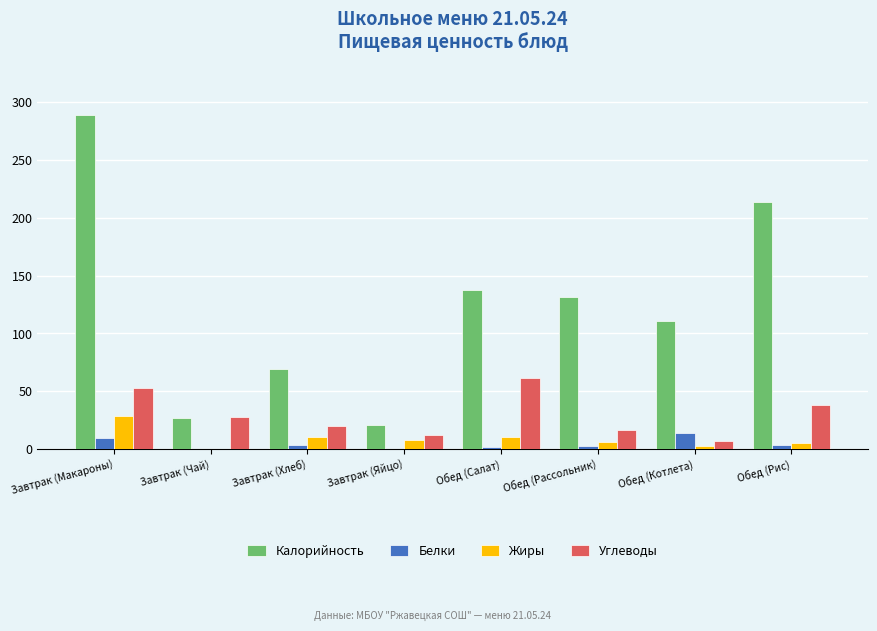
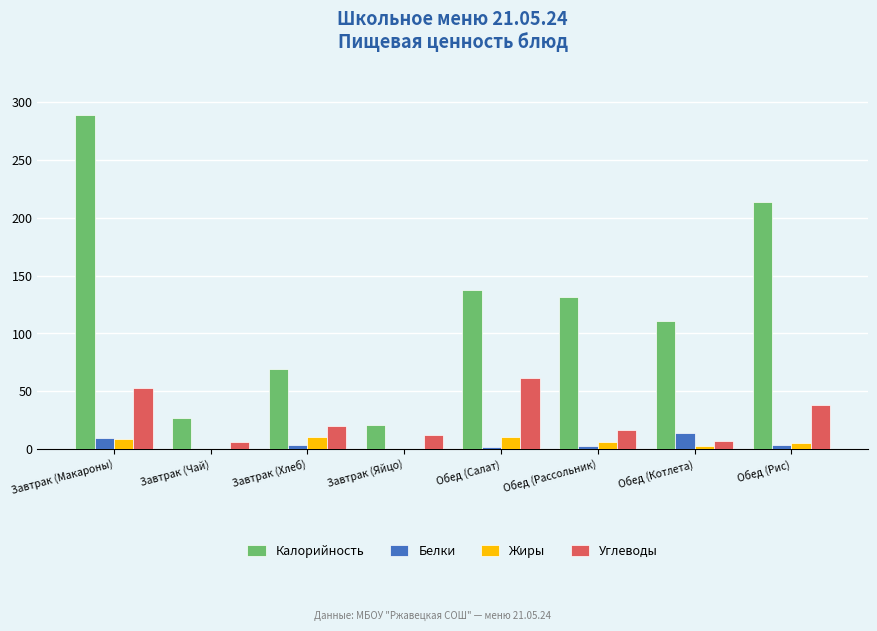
  {
    "Калорийность": {
      "Завтрак (Макароны)": 289,
      "Завтрак (Чай)": 27,
      "Завтрак (Хлеб)": 69,
      "Завтрак (Яйцо)": 21,
      "Обед (Салат)": 137,
      "Обед (Рассольник)": 131,
      "Обед (Котлета)": 111,
      "Обед (Рис)": 214
    },
    "Белки": {
      "Завтрак (Макароны)": 10,
      "Завтрак (Хлеб)": 3,
      "Обед (Рассольник)": 2,
      "Обед (Котлета)": 14,
      "Обед (Рис)": 4
    },
    "Жиры": {
-     "Завтрак (Макароны)": 29,
+     "Завтрак (Макароны)": 9,
      "Завтрак (Чай)": 0,
      "Завтрак (Хлеб)": 11,
-     "Завтрак (Яйцо)": 8,
+     "Завтрак (Яйцо)": 0,
      "Обед (Салат)": 10,
      "Обед (Рассольник)": 6,
      "Обед (Котлета)": 3,
      "Обед (Рис)": 5
    },
    "Углеводы": {
      "Завтрак (Макароны)": 53,
-     "Завтрак (Чай)": 28,
+     "Завтрак (Чай)": 7,
      "Завтрак (Хлеб)": 20,
      "Завтрак (Яйцо)": 12,
      "Обед (Салат)": 62,
      "Обед (Рассольник)": 17,
      "Обед (Котлета)": 7,
      "Обед (Рис)": 38
    }
  }
